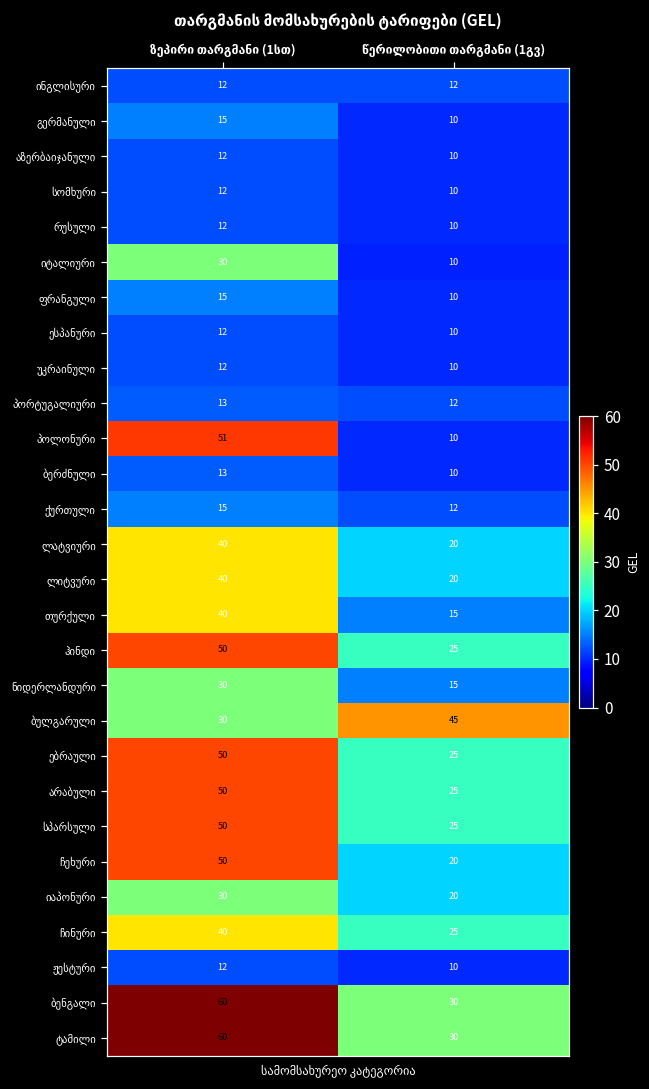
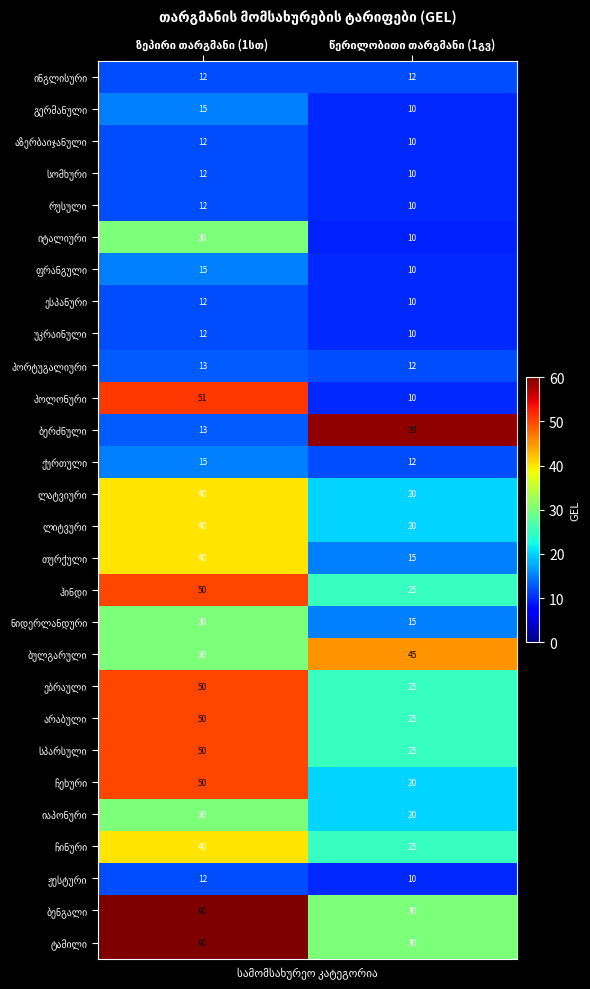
  {
    "ინგლისური": {
      "ზეპირი თარგმანი (1სთ)": 12,
      "წერილობითი თარგმანი (1გვ)": 12
    },
    "გერმანული": {
      "ზეპირი თარგმანი (1სთ)": 15,
      "წერილობითი თარგმანი (1გვ)": 10
    },
    "აზერბაიჯანული": {
      "ზეპირი თარგმანი (1სთ)": 12,
      "წერილობითი თარგმანი (1გვ)": 10
    },
    "სომხური": {
      "ზეპირი თარგმანი (1სთ)": 12,
      "წერილობითი თარგმანი (1გვ)": 10
    },
    "რუსული": {
      "ზეპირი თარგმანი (1სთ)": 12,
      "წერილობითი თარგმანი (1გვ)": 10
    },
    "იტალიური": {
      "ზეპირი თარგმანი (1სთ)": 30,
      "წერილობითი თარგმანი (1გვ)": 10
    },
    "ფრანგული": {
      "ზეპირი თარგმანი (1სთ)": 15,
      "წერილობითი თარგმანი (1გვ)": 10
    },
    "ესპანური": {
      "ზეპირი თარგმანი (1სთ)": 12,
      "წერილობითი თარგმანი (1გვ)": 10
    },
    "უკრაინული": {
      "ზეპირი თარგმანი (1სთ)": 12,
      "წერილობითი თარგმანი (1გვ)": 10
    },
    "პორტუგალიური": {
      "ზეპირი თარგმანი (1სთ)": 13,
      "წერილობითი თარგმანი (1გვ)": 12
    },
    "პოლონური": {
      "ზეპირი თარგმანი (1სთ)": 51,
      "წერილობითი თარგმანი (1გვ)": 10
    },
    "ბერძნული": {
      "ზეპირი თარგმანი (1სთ)": 13,
-     "წერილობითი თარგმანი (1გვ)": 10
+     "წერილობითი თარგმანი (1გვ)": 59
    },
    "ქურთული": {
      "ზეპირი თარგმანი (1სთ)": 15,
      "წერილობითი თარგმანი (1გვ)": 12
    },
    "ლატვიური": {
      "ზეპირი თარგმანი (1სთ)": 40,
      "წერილობითი თარგმანი (1გვ)": 20
    },
    "ლიტვური": {
      "ზეპირი თარგმანი (1სთ)": 40,
      "წერილობითი თარგმანი (1გვ)": 20
    },
    "თურქული": {
      "ზეპირი თარგმანი (1სთ)": 40,
      "წერილობითი თარგმანი (1გვ)": 15
    },
    "ჰინდი": {
      "ზეპირი თარგმანი (1სთ)": 50,
      "წერილობითი თარგმანი (1გვ)": 25
    },
    "ნიდერლანდური": {
      "ზეპირი თარგმანი (1სთ)": 30,
      "წერილობითი თარგმანი (1გვ)": 15
    },
    "ბულგარული": {
      "ზეპირი თარგმანი (1სთ)": 30,
      "წერილობითი თარგმანი (1გვ)": 45
    },
    "ებრაული": {
      "ზეპირი თარგმანი (1სთ)": 50,
      "წერილობითი თარგმანი (1გვ)": 25
    },
    "არაბული": {
      "ზეპირი თარგმანი (1სთ)": 50,
      "წერილობითი თარგმანი (1გვ)": 25
    },
    "სპარსული": {
      "ზეპირი თარგმანი (1სთ)": 50,
      "წერილობითი თარგმანი (1გვ)": 25
    },
    "ჩეხური": {
      "ზეპირი თარგმანი (1სთ)": 50,
      "წერილობითი თარგმანი (1გვ)": 20
    },
    "იაპონური": {
      "ზეპირი თარგმანი (1სთ)": 30,
      "წერილობითი თარგმანი (1გვ)": 20
    },
    "ჩინური": {
      "ზეპირი თარგმანი (1სთ)": 40,
      "წერილობითი თარგმანი (1გვ)": 25
    },
    "ჟესტური": {
      "ზეპირი თარგმანი (1სთ)": 12,
      "წერილობითი თარგმანი (1გვ)": 10
    },
    "ბენგალი": {
      "ზეპირი თარგმანი (1სთ)": 60,
      "წერილობითი თარგმანი (1გვ)": 30
    },
    "ტამილი": {
      "ზეპირი თარგმანი (1სთ)": 60,
      "წერილობითი თარგმანი (1გვ)": 30
    }
  }
